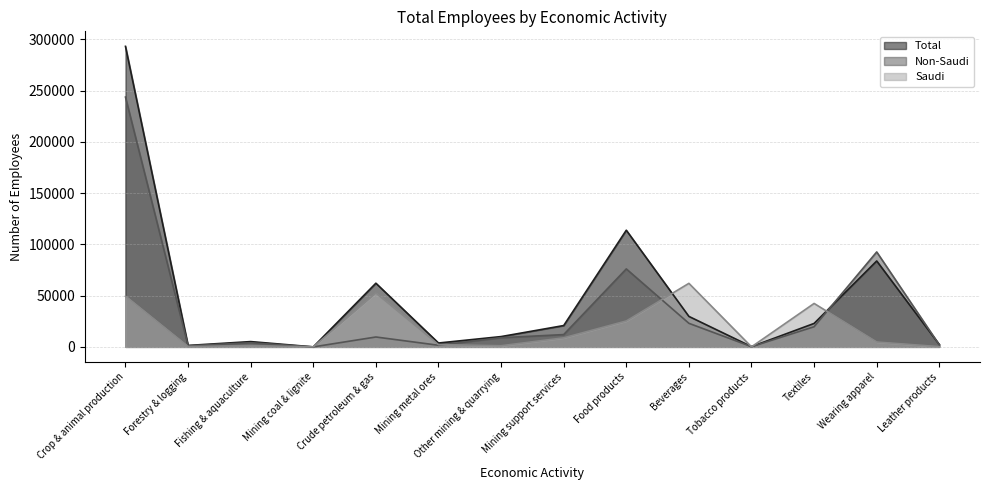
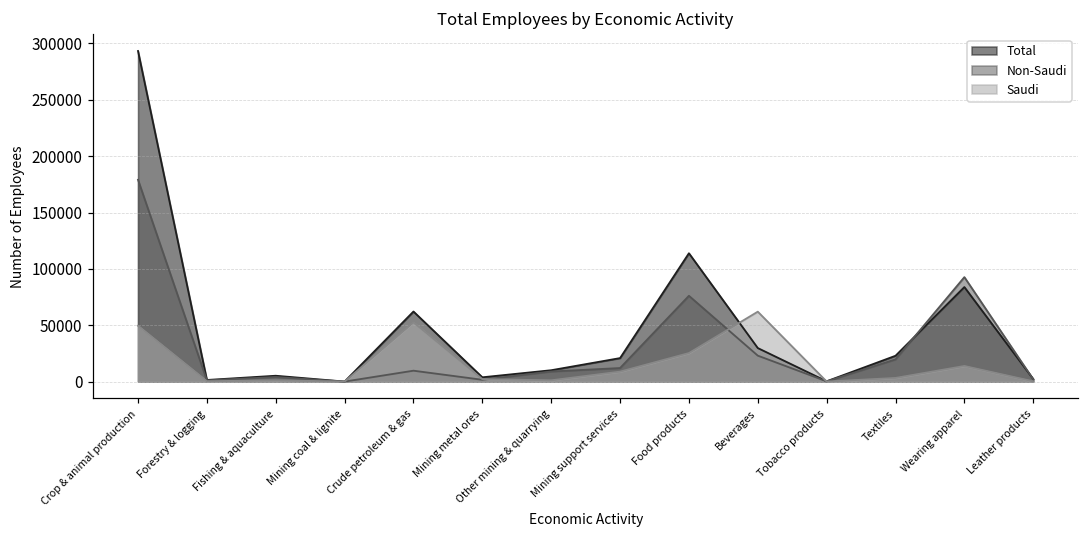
  {
    "Total": {
      "Crop & animal production": 293000,
      "Crude petroleum & gas": 62000,
      "Mining support services": 21000,
      "Food products": 114000,
      "Beverages": 30000,
      "Textiles": 23000,
      "Wearing apparel": 84000
    },
    "Non-Saudi": {
-     "Crop & animal production": 244000,
+     "Crop & animal production": 179000,
      "Crude petroleum & gas": 10000,
      "Mining support services": 12000,
      "Food products": 76000,
      "Beverages": 23000,
      "Textiles": 20000,
      "Wearing apparel": 93000
    },
    "Saudi": {
      "Crop & animal production": 49000,
      "Fishing & aquaculture": 1000,
      "Crude petroleum & gas": 52000,
      "Other mining & quarrying": 1000,
      "Mining support services": 9000,
      "Food products": 25000,
      "Beverages": 62000,
-     "Textiles": 42000,
-     "Wearing apparel": 5000
+     "Textiles": 3000,
+     "Wearing apparel": 14000
    }
  }
